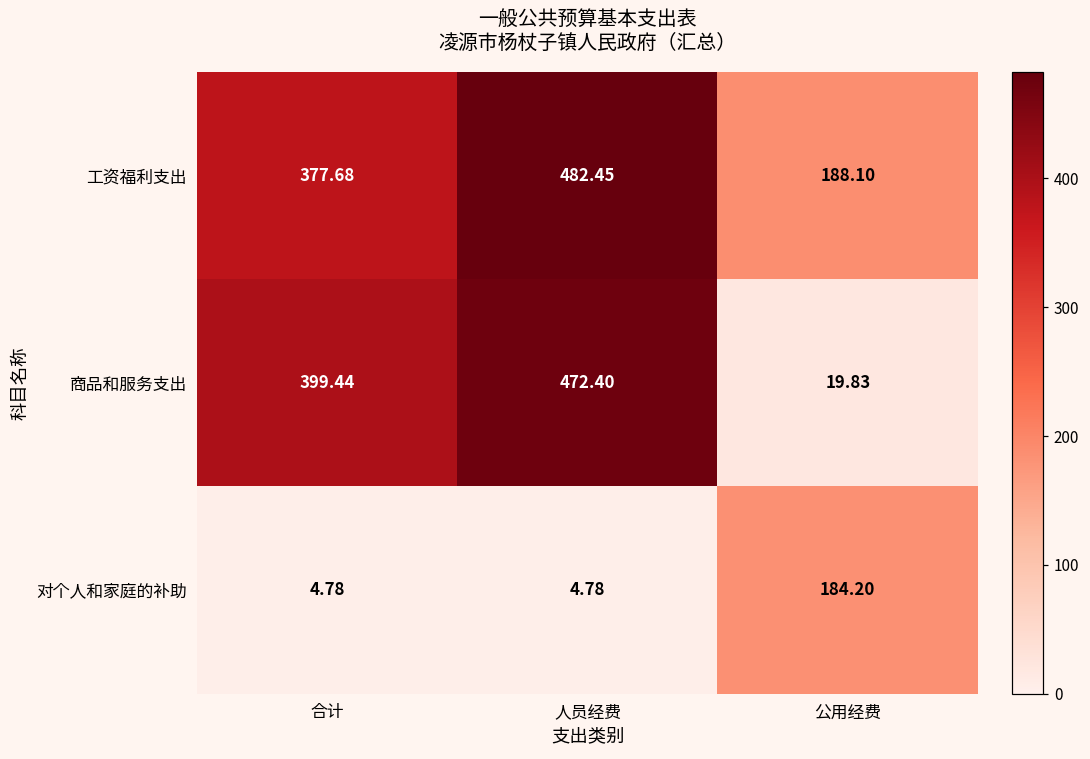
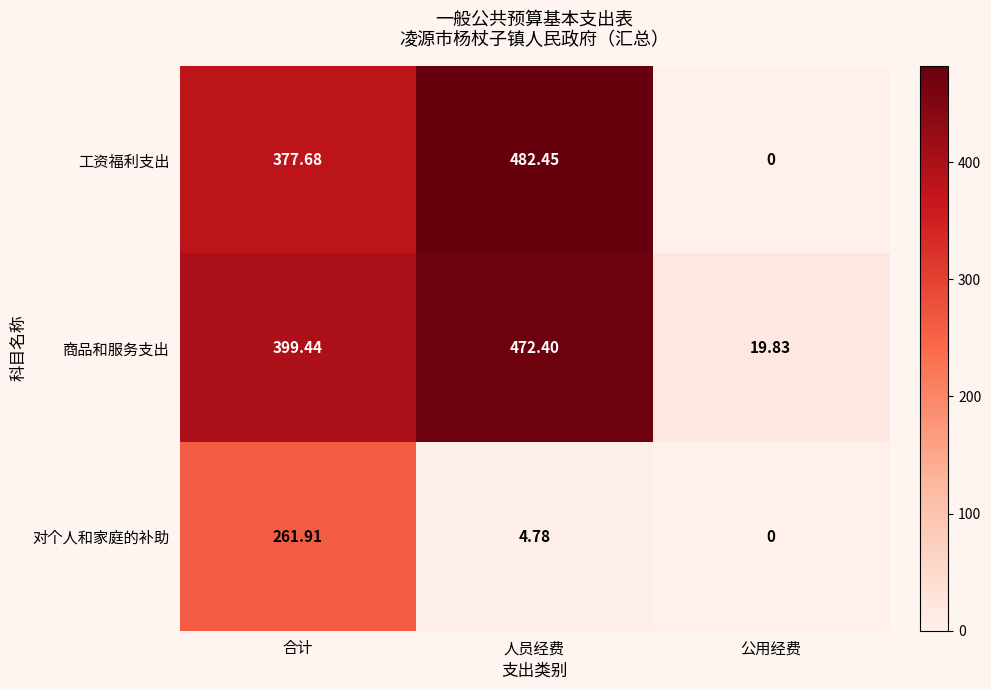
  {
    "工资福利支出": {
      "合计": 377.68,
      "人员经费": 482.45,
-     "公用经费": 188.10
+     "公用经费": 0
    },
    "商品和服务支出": {
      "合计": 399.44,
      "人员经费": 472.40,
      "公用经费": 19.83
    },
    "对个人和家庭的补助": {
-     "合计": 4.78,
+     "合计": 261.91,
      "人员经费": 4.78,
-     "公用经费": 184.20
+     "公用经费": 0
    }
  }
